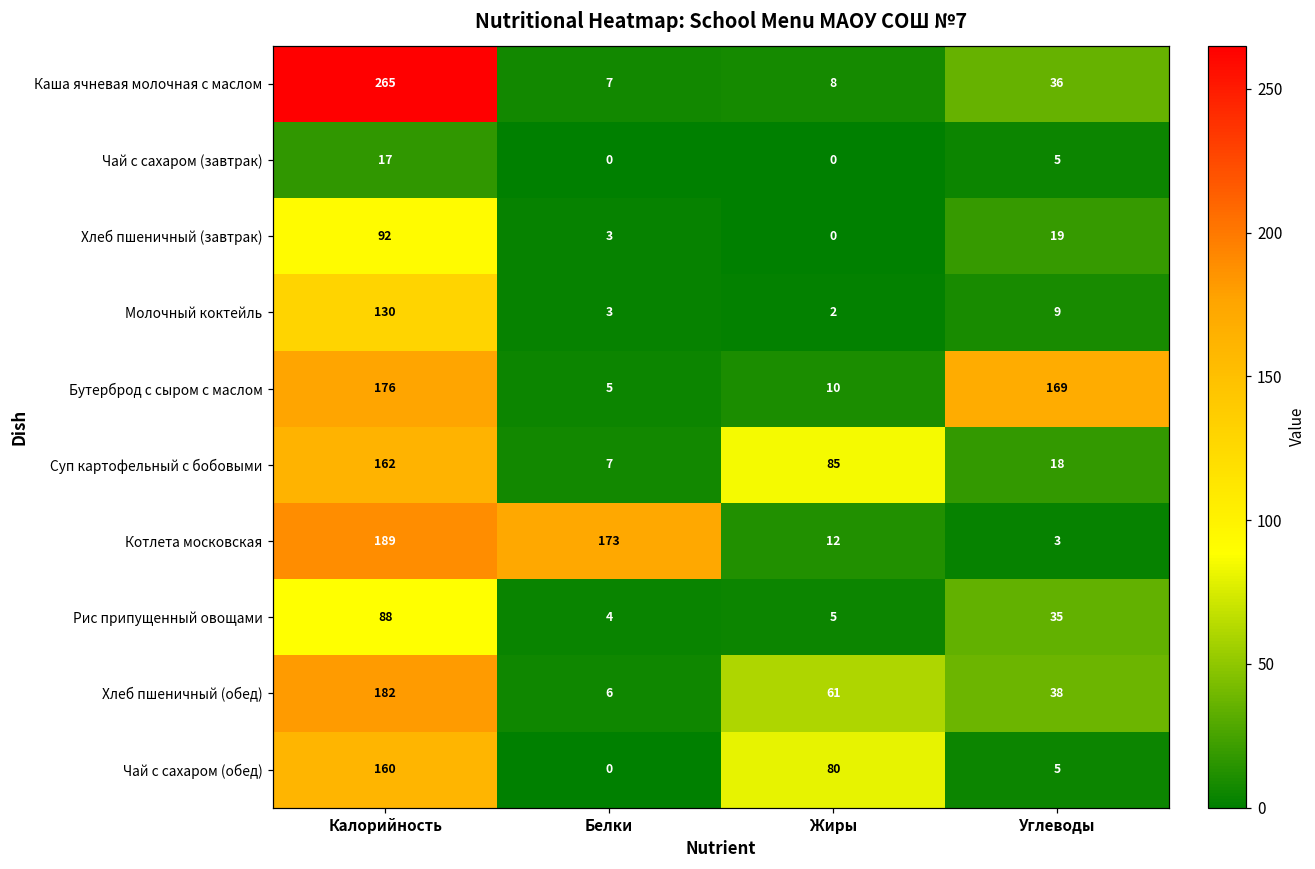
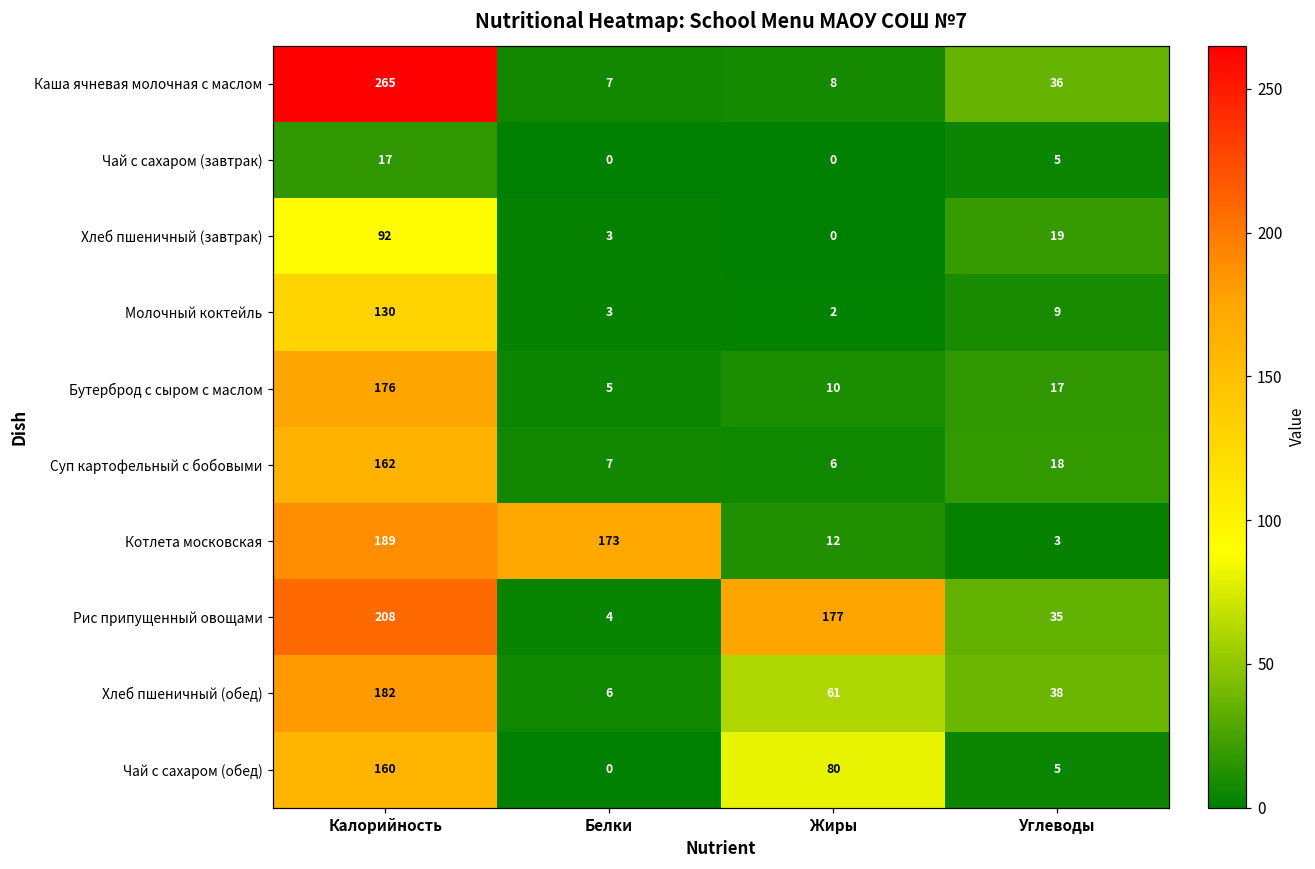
  {
    "Каша ячневая молочная с маслом": {
      "Калорийность": 265,
      "Белки": 7,
      "Жиры": 8,
      "Углеводы": 36
    },
    "Чай с сахаром (завтрак)": {
      "Калорийность": 17,
      "Белки": 0,
      "Жиры": 0,
      "Углеводы": 5
    },
    "Хлеб пшеничный (завтрак)": {
      "Калорийность": 92,
      "Белки": 3,
      "Жиры": 0,
      "Углеводы": 19
    },
    "Молочный коктейль": {
      "Калорийность": 130,
      "Белки": 3,
      "Жиры": 2,
      "Углеводы": 9
    },
    "Бутерброд с сыром с маслом": {
      "Калорийность": 176,
      "Белки": 5,
      "Жиры": 10,
-     "Углеводы": 169
+     "Углеводы": 17
    },
    "Суп картофельный с бобовыми": {
      "Калорийность": 162,
      "Белки": 7,
-     "Жиры": 85,
+     "Жиры": 6,
      "Углеводы": 18
    },
    "Котлета московская": {
      "Калорийность": 189,
      "Белки": 173,
      "Жиры": 12,
      "Углеводы": 3
    },
    "Рис припущенный овощами": {
-     "Калорийность": 88,
+     "Калорийность": 208,
      "Белки": 4,
-     "Жиры": 5,
+     "Жиры": 177,
      "Углеводы": 35
    },
    "Хлеб пшеничный (обед)": {
      "Калорийность": 182,
      "Белки": 6,
      "Жиры": 61,
      "Углеводы": 38
    },
    "Чай с сахаром (обед)": {
      "Калорийность": 160,
      "Белки": 0,
      "Жиры": 80,
      "Углеводы": 5
    }
  }
